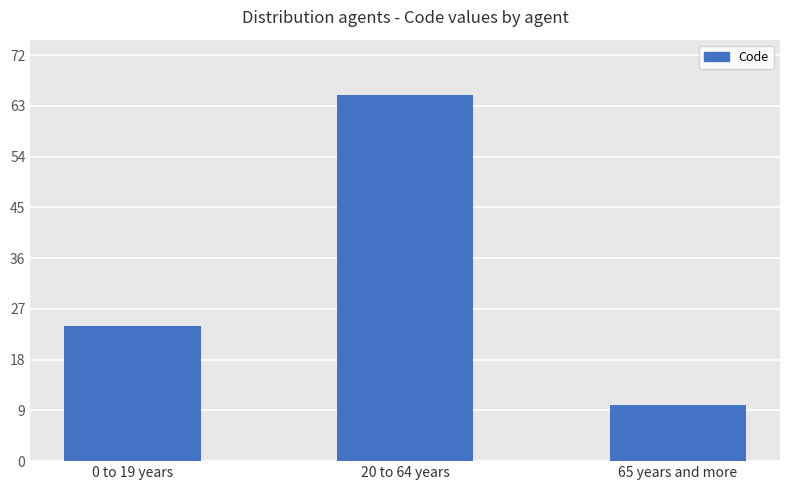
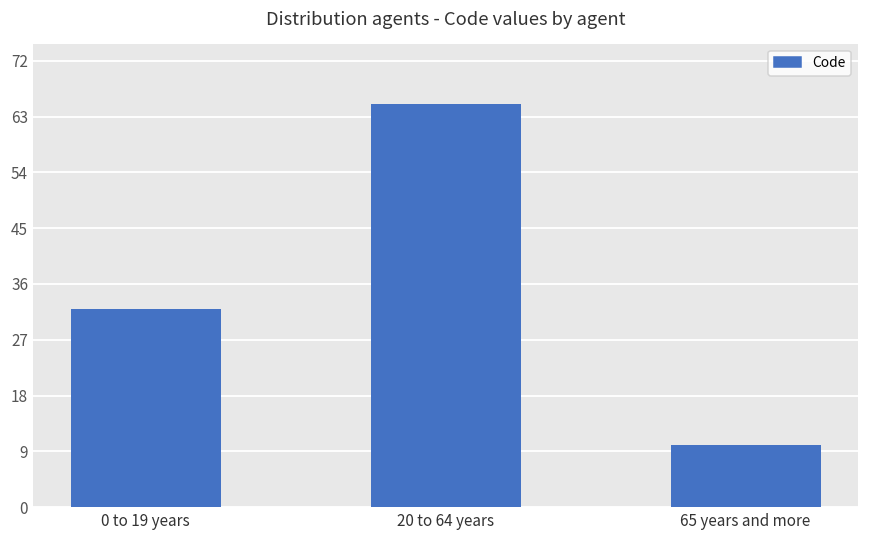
  {
-   "0 to 19 years": 24,
+   "0 to 19 years": 32,
    "20 to 64 years": 65,
    "65 years and more": 10
  }
